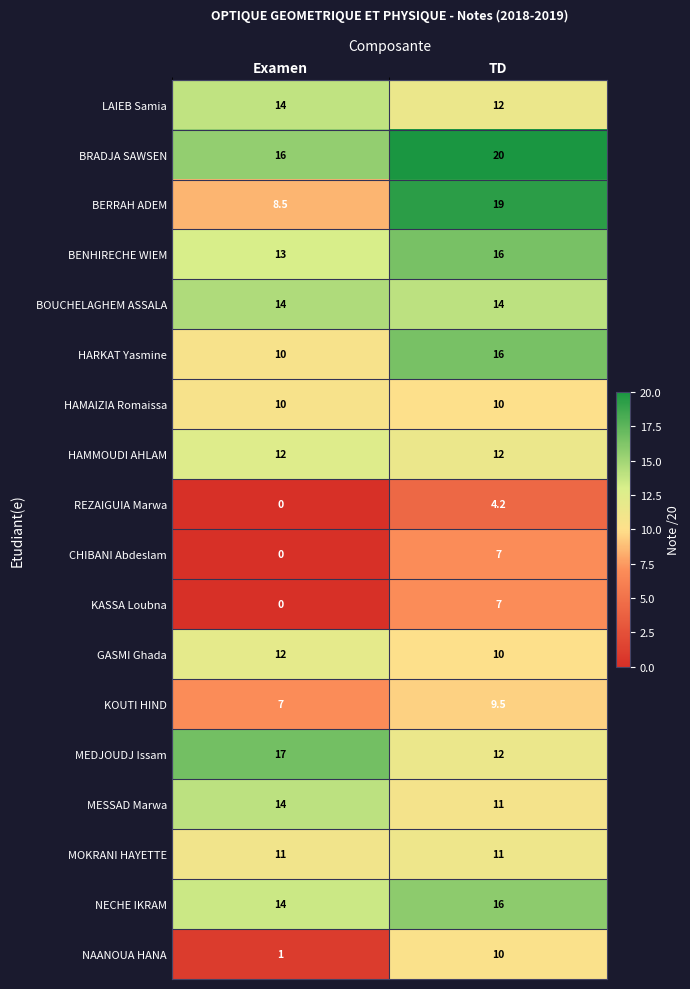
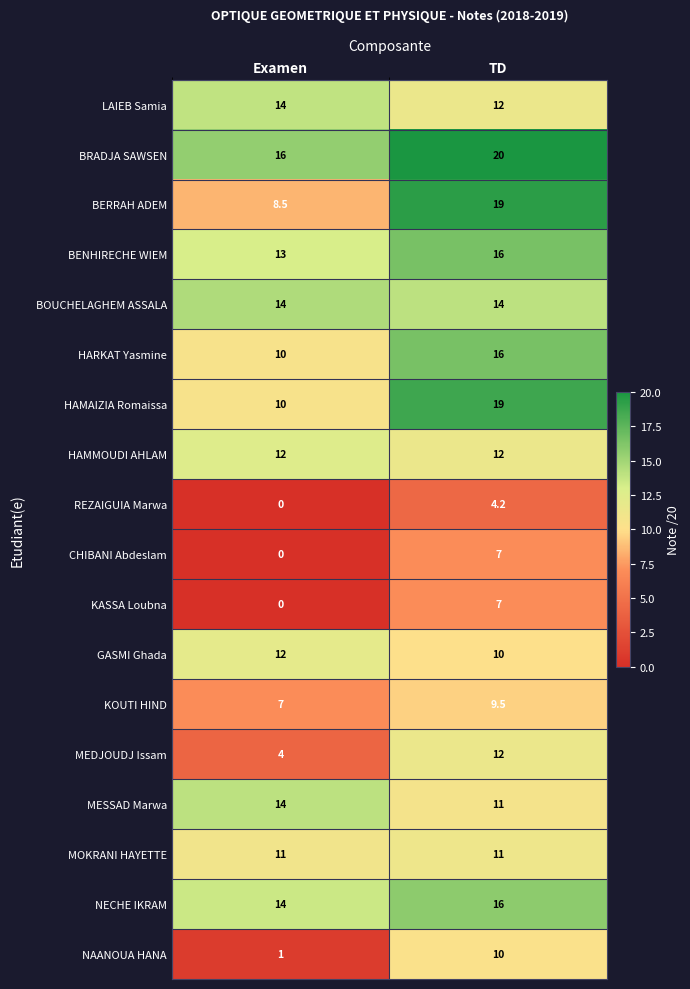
  {
    "LAIEB Samia": {
      "Examen": 14,
      "TD": 12
    },
    "BRADJA SAWSEN": {
      "Examen": 16,
      "TD": 20
    },
    "BERRAH ADEM": {
      "Examen": 8.5,
      "TD": 19
    },
    "BENHIRECHE WIEM": {
      "Examen": 13,
      "TD": 16
    },
    "BOUCHELAGHEM ASSALA": {
      "Examen": 14,
      "TD": 14
    },
    "HARKAT Yasmine": {
      "Examen": 10,
      "TD": 16
    },
    "HAMAIZIA Romaissa": {
      "Examen": 10,
-     "TD": 10
+     "TD": 19
    },
    "HAMMOUDI AHLAM": {
      "Examen": 12,
      "TD": 12
    },
    "REZAIGUIA Marwa": {
      "Examen": 0,
      "TD": 4.2
    },
    "CHIBANI Abdeslam": {
      "Examen": 0,
      "TD": 7
    },
    "KASSA Loubna": {
      "Examen": 0,
      "TD": 7
    },
    "GASMI Ghada": {
      "Examen": 12,
      "TD": 10
    },
    "KOUTI HIND": {
      "Examen": 7,
      "TD": 9.5
    },
    "MEDJOUDJ Issam": {
-     "Examen": 17,
+     "Examen": 4,
      "TD": 12
    },
    "MESSAD Marwa": {
      "Examen": 14,
      "TD": 11
    },
    "MOKRANI HAYETTE": {
      "Examen": 11,
      "TD": 11
    },
    "NECHE IKRAM": {
      "Examen": 14,
      "TD": 16
    },
    "NAANOUA HANA": {
      "Examen": 1,
      "TD": 10
    }
  }
